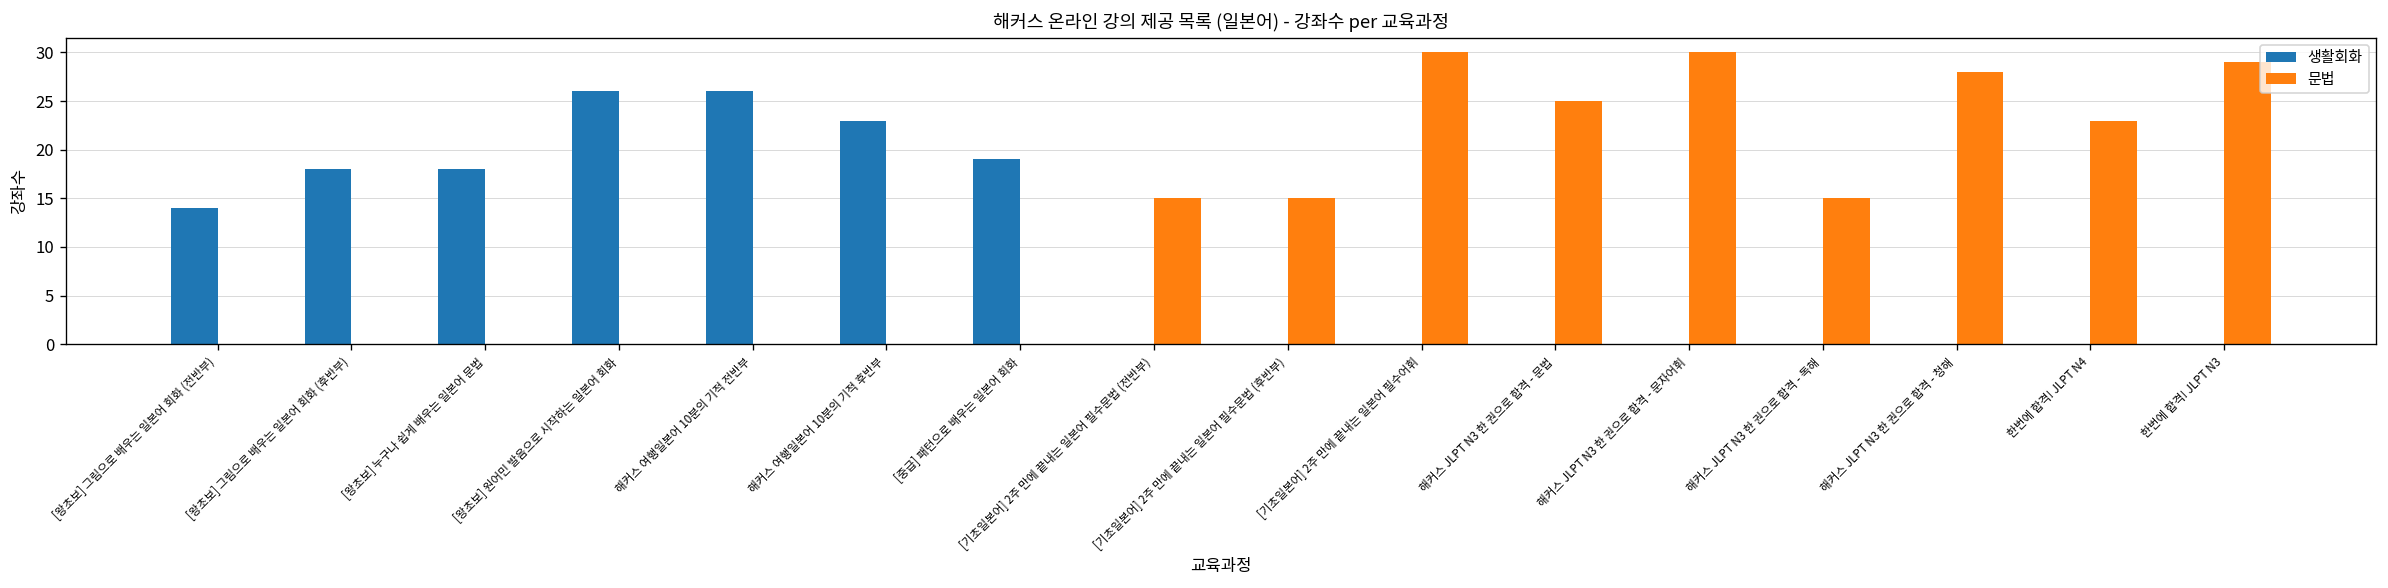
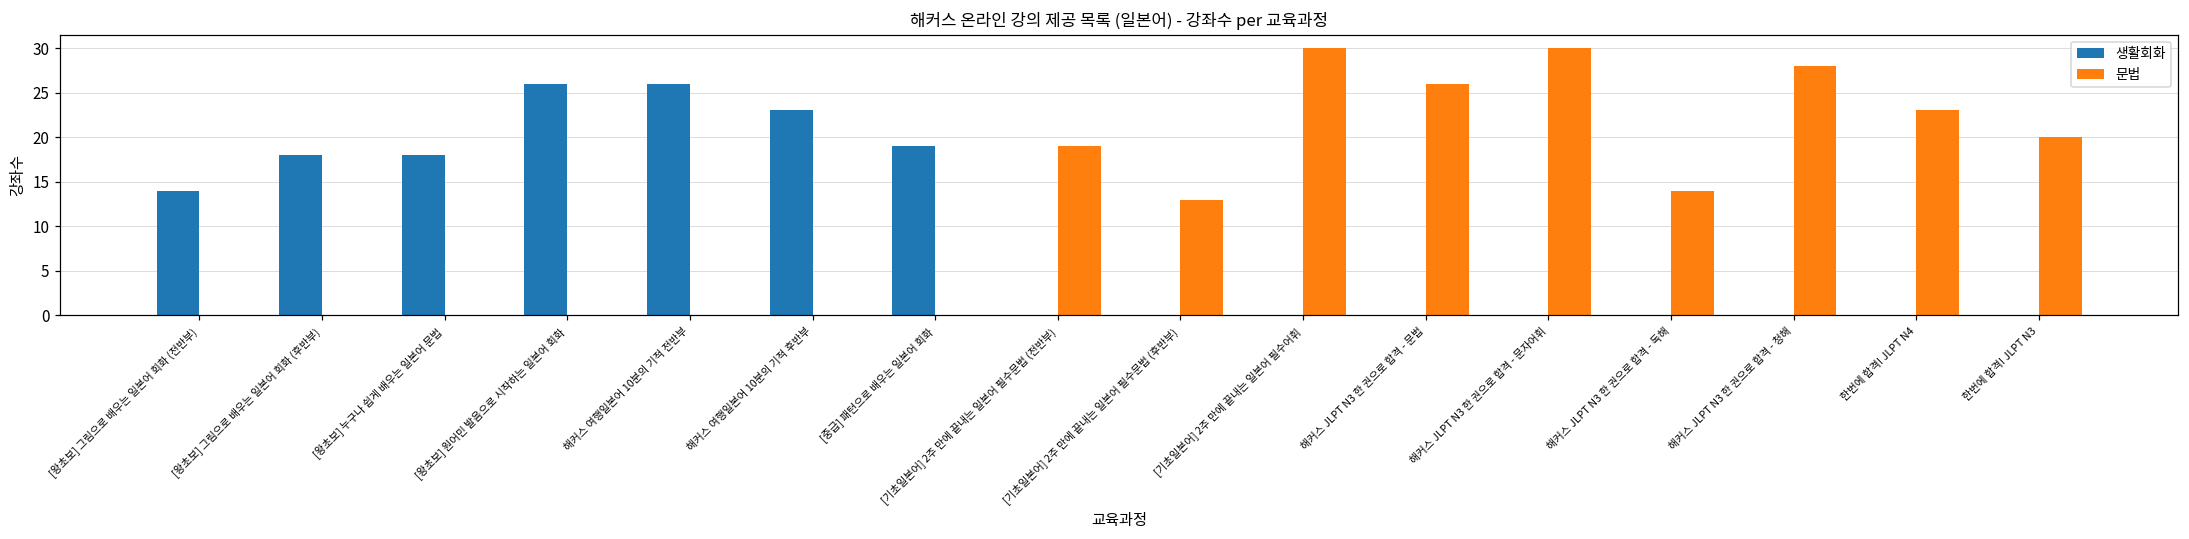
  {
    "생활회화": {
      "[왕초보] 그림으로 배우는 일본어 회화 (전반부)": 14,
      "[왕초보] 그림으로 배우는 일본어 회화 (후반부)": 18,
      "[왕초보] 누구나 쉽게 배우는 일본어 문법": 18,
      "[왕초보] 원어민 발음으로 시작하는 일본어 회화": 26,
      "해커스 여행일본어 10분의 기적 전반부": 26,
      "해커스 여행일본어 10분의 기적 후반부": 23,
      "[중급] 패턴으로 배우는 일본어 회화": 19,
      "[기초일본어] 2주 만에 끝내는 일본어 필수문법 (전반부)": 0,
      "[기초일본어] 2주 만에 끝내는 일본어 필수문법 (후반부)": 0,
      "[기초일본어] 2주 만에 끝내는 일본어 필수어휘": 0,
      "해커스 JLPT N3 한 권으로 합격 - 문법": 0,
      "해커스 JLPT N3 한 권으로 합격 - 문자어휘": 0,
      "해커스 JLPT N3 한 권으로 합격 - 독해": 0,
      "해커스 JLPT N3 한 권으로 합격 - 청해": 0,
      "한번에 합격! JLPT N4": 0,
      "한번에 합격! JLPT N3": 0
    },
    "문법": {
      "[왕초보] 그림으로 배우는 일본어 회화 (전반부)": 0,
      "[왕초보] 그림으로 배우는 일본어 회화 (후반부)": 0,
      "[왕초보] 누구나 쉽게 배우는 일본어 문법": 0,
      "[왕초보] 원어민 발음으로 시작하는 일본어 회화": 0,
      "해커스 여행일본어 10분의 기적 전반부": 0,
      "해커스 여행일본어 10분의 기적 후반부": 0,
      "[중급] 패턴으로 배우는 일본어 회화": 0,
-     "[기초일본어] 2주 만에 끝내는 일본어 필수문법 (전반부)": 15,
-     "[기초일본어] 2주 만에 끝내는 일본어 필수문법 (후반부)": 15,
+     "[기초일본어] 2주 만에 끝내는 일본어 필수문법 (전반부)": 19,
+     "[기초일본어] 2주 만에 끝내는 일본어 필수문법 (후반부)": 13,
      "[기초일본어] 2주 만에 끝내는 일본어 필수어휘": 30,
-     "해커스 JLPT N3 한 권으로 합격 - 문법": 25,
+     "해커스 JLPT N3 한 권으로 합격 - 문법": 26,
      "해커스 JLPT N3 한 권으로 합격 - 문자어휘": 30,
-     "해커스 JLPT N3 한 권으로 합격 - 독해": 15,
+     "해커스 JLPT N3 한 권으로 합격 - 독해": 14,
      "해커스 JLPT N3 한 권으로 합격 - 청해": 28,
      "한번에 합격! JLPT N4": 23,
-     "한번에 합격! JLPT N3": 29
+     "한번에 합격! JLPT N3": 20
    }
  }
